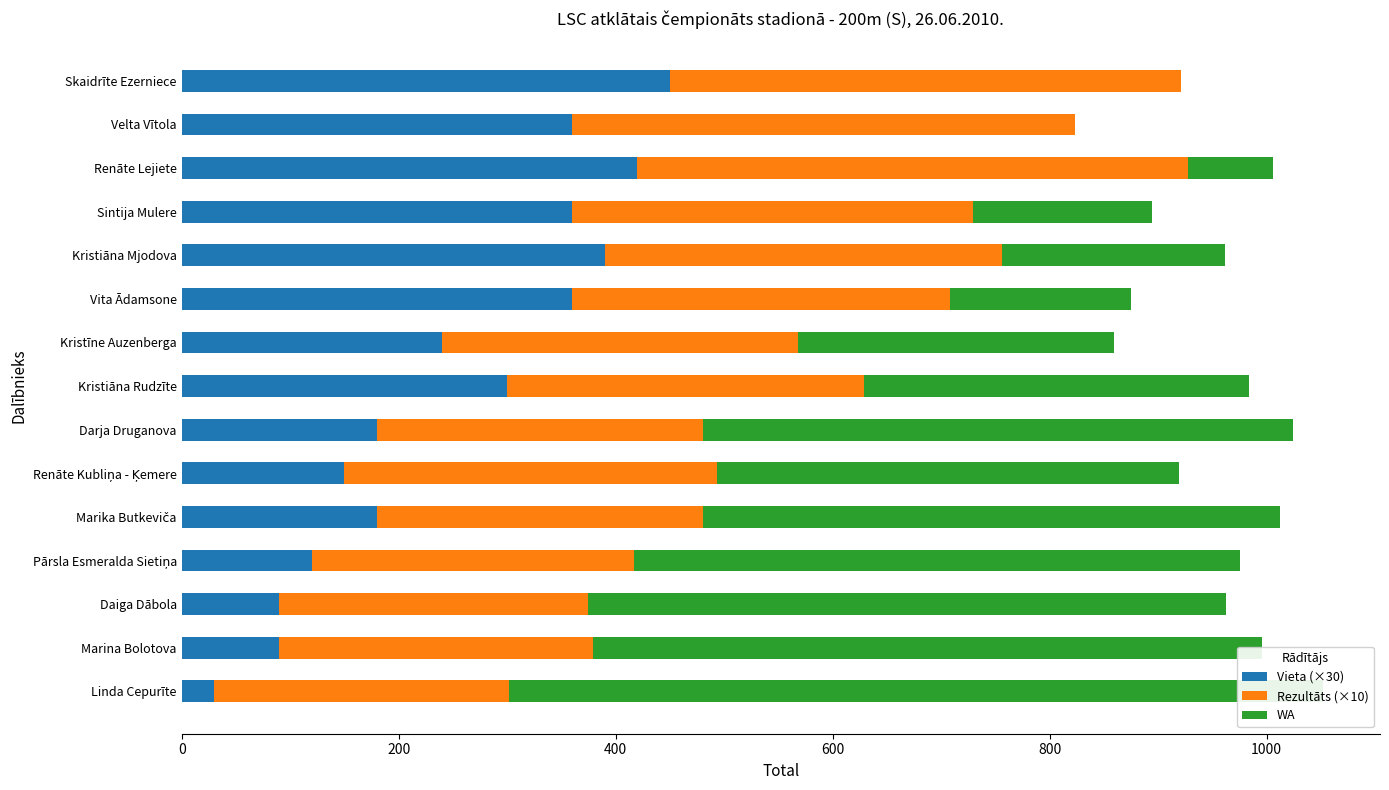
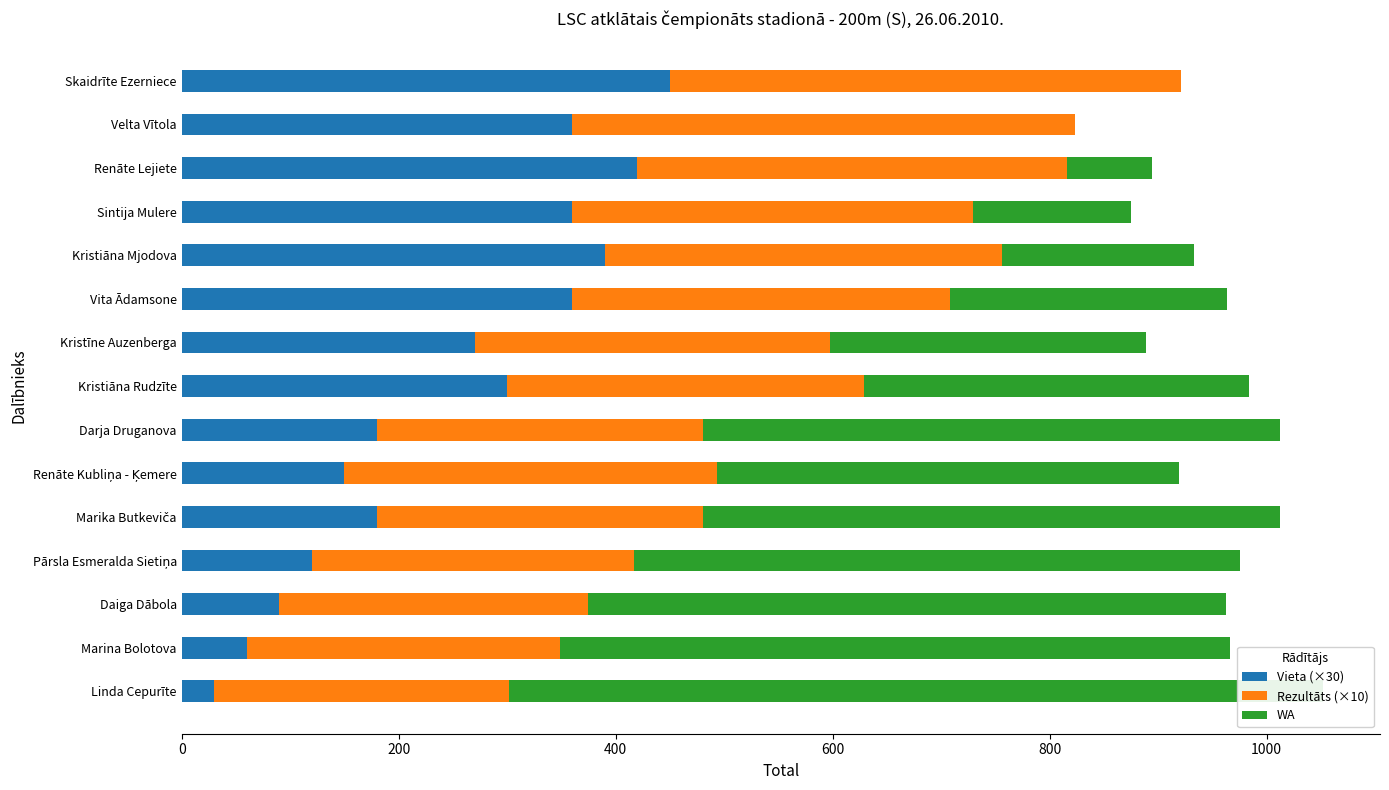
  {
    "Vieta (×30)": {
      "Skaidrīte Ezerniece": 450,
      "Velta Vītola": 360,
      "Renāte Lejiete": 420,
      "Sintija Mulere": 360,
      "Kristiāna Mjodova": 390,
      "Vita Ādamsone": 360,
-     "Kristīne Auzenberga": 240,
+     "Kristīne Auzenberga": 270,
      "Kristiāna Rudzīte": 300,
      "Darja Druganova": 180,
      "Renāte Kubliņa - Ķemere": 150,
      "Marika Butkeviča": 180,
      "Pārsla Esmeralda Sietiņa": 120,
      "Daiga Dābola": 90,
-     "Marina Bolotova": 90,
+     "Marina Bolotova": 60,
      "Linda Cepurīte": 30
    },
    "Rezultāts (×10)": {
      "Skaidrīte Ezerniece": 471,
      "Velta Vītola": 463,
-     "Renāte Lejiete": 508,
+     "Renāte Lejiete": 396,
      "Sintija Mulere": 369,
      "Kristiāna Mjodova": 366,
      "Vita Ādamsone": 348,
      "Kristīne Auzenberga": 328,
      "Kristiāna Rudzīte": 329,
      "Darja Druganova": 301,
      "Renāte Kubliņa - Ķemere": 343,
      "Marika Butkeviča": 301,
      "Pārsla Esmeralda Sietiņa": 297,
      "Daiga Dābola": 285,
      "Marina Bolotova": 289,
      "Linda Cepurīte": 272
    },
    "WA": {
      "Skaidrīte Ezerniece": 0,
      "Velta Vītola": 0,
      "Renāte Lejiete": 78,
-     "Sintija Mulere": 165,
-     "Kristiāna Mjodova": 206,
-     "Vita Ādamsone": 167,
+     "Sintija Mulere": 146,
+     "Kristiāna Mjodova": 177,
+     "Vita Ādamsone": 256,
      "Kristīne Auzenberga": 291,
      "Kristiāna Rudzīte": 355,
-     "Darja Druganova": 543,
+     "Darja Druganova": 531,
      "Renāte Kubliņa - Ķemere": 426,
      "Marika Butkeviča": 531,
      "Pārsla Esmeralda Sietiņa": 559,
      "Daiga Dābola": 588
    }
  }
